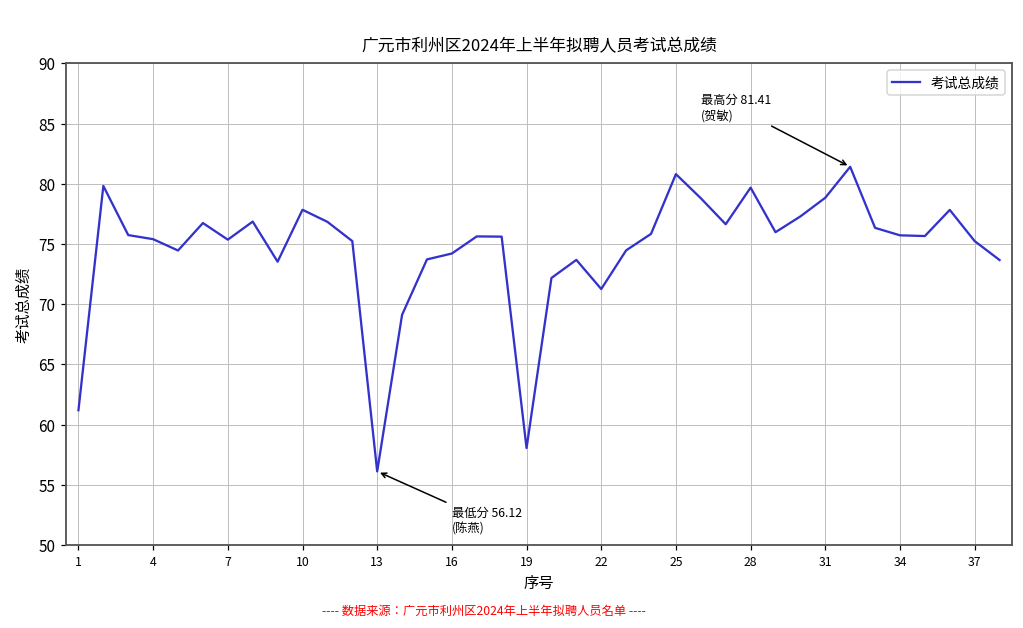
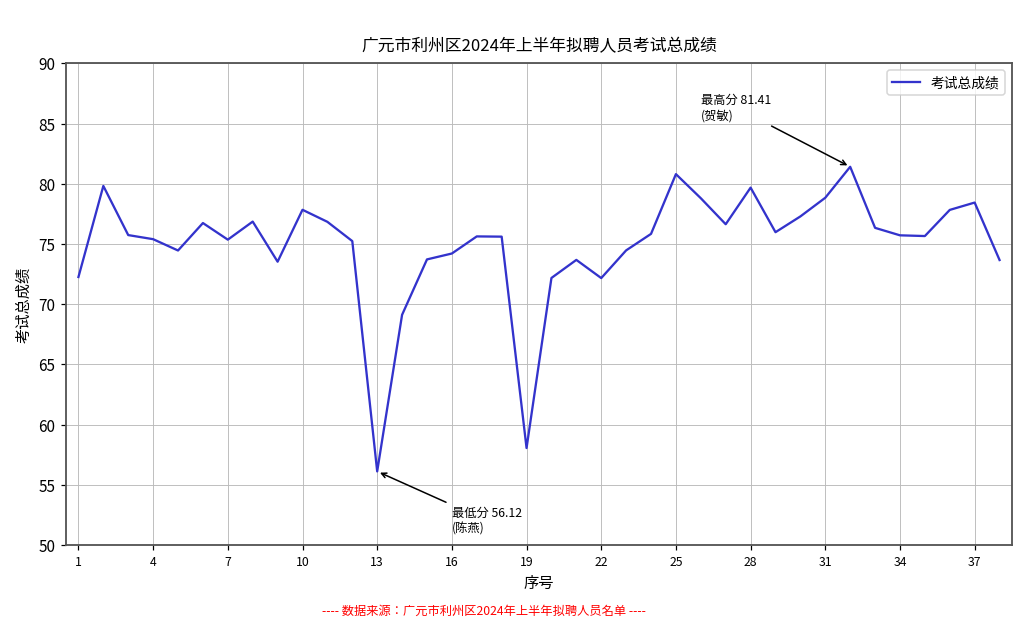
  {
-   "1": 61.2,
+   "1": 72.3,
    "4": 75.4,
    "7": 75.4,
    "10": 77.8,
    "16": 74.2,
    "19": 58.1,
-   "22": 71.3,
+   "22": 72.2,
    "25": 80.8,
    "28": 79.7,
    "31": 78.8,
    "34": 75.7,
-   "37": 75.2
+   "37": 78.4
  }
